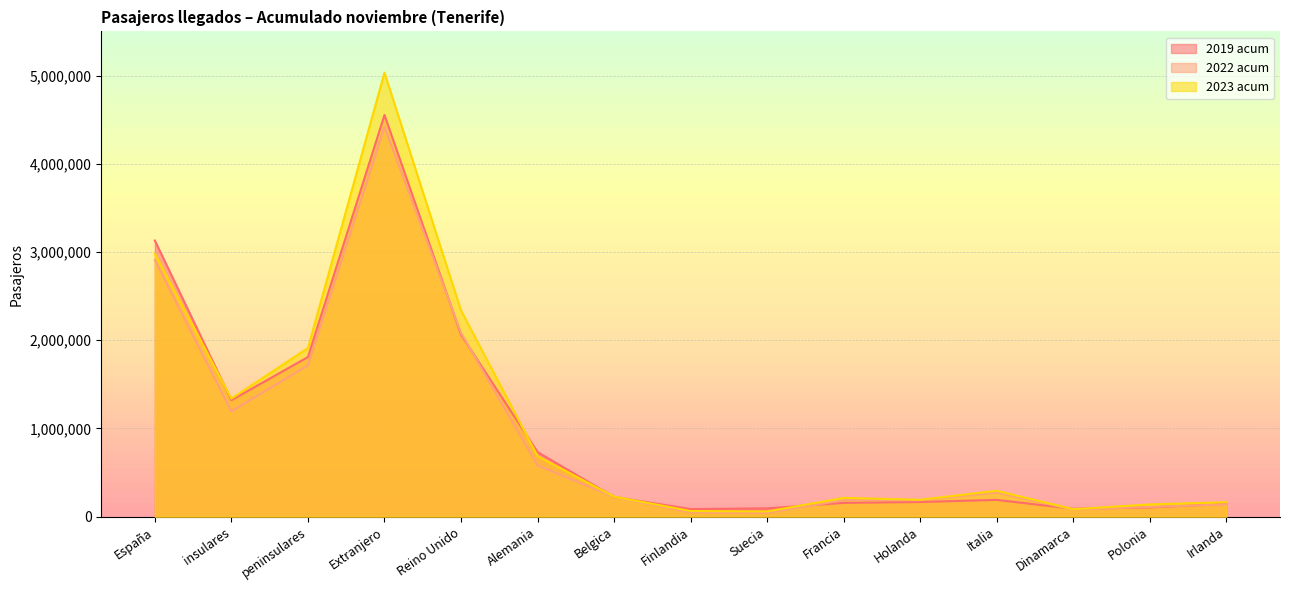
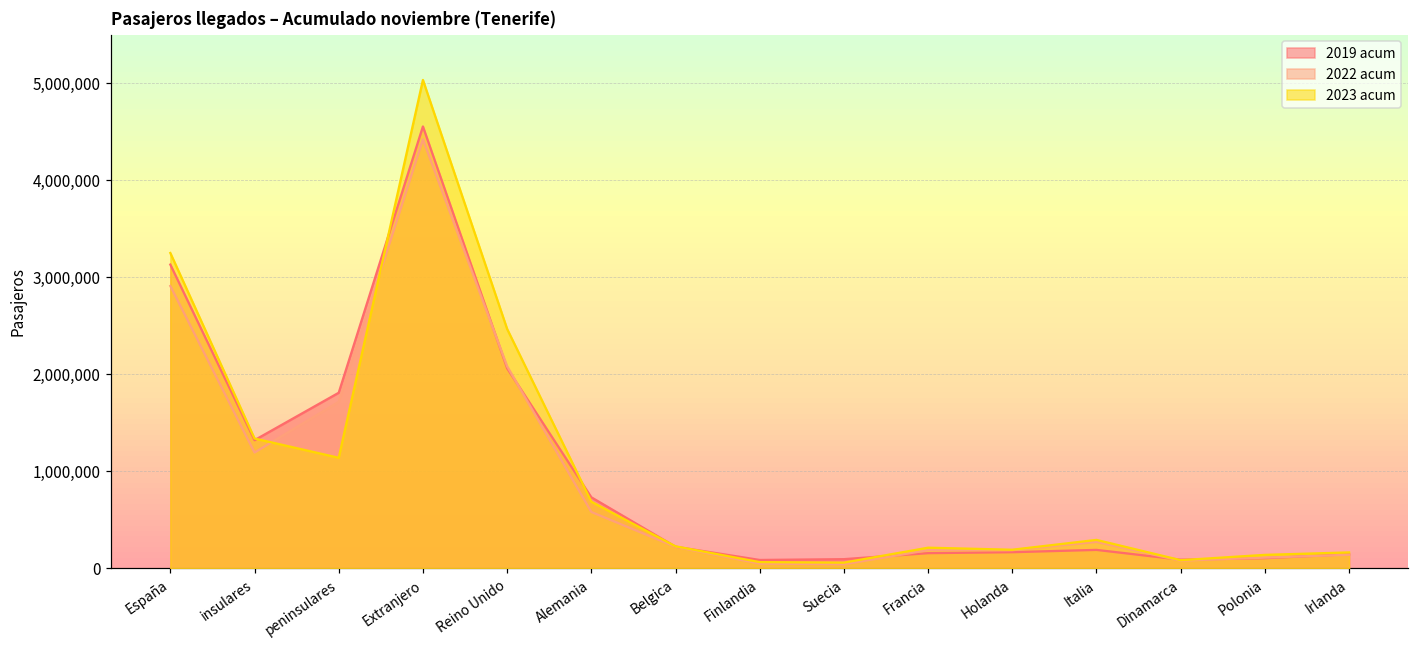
  {
    "2023 acum": {
-     "España": "3,000,000",
-     "peninsulares": "1,900,000",
+     "España": "3,200,000",
+     "peninsulares": "1,100,000",
      "Extranjero": "5,000,000",
-     "Reino Unido": "2,300,000",
+     "Reino Unido": "2,500,000",
      "Alemania": "700,000"
    }
  }
